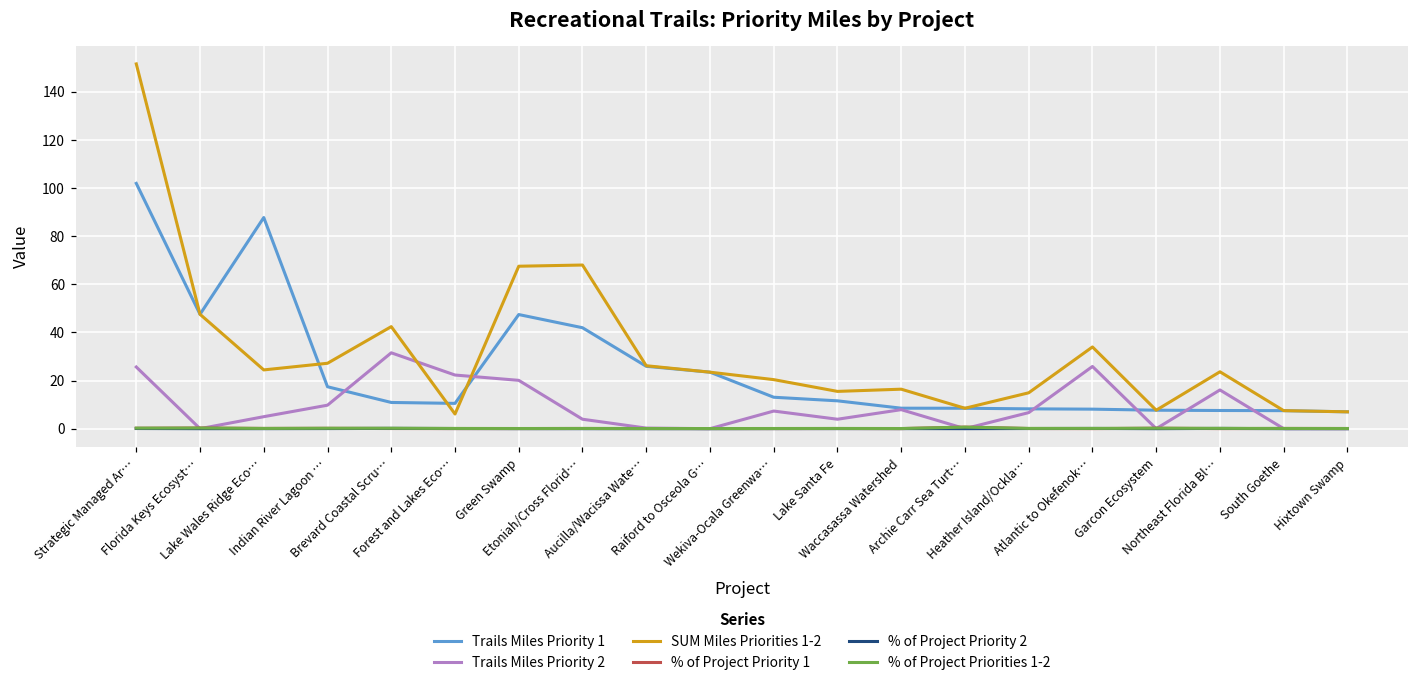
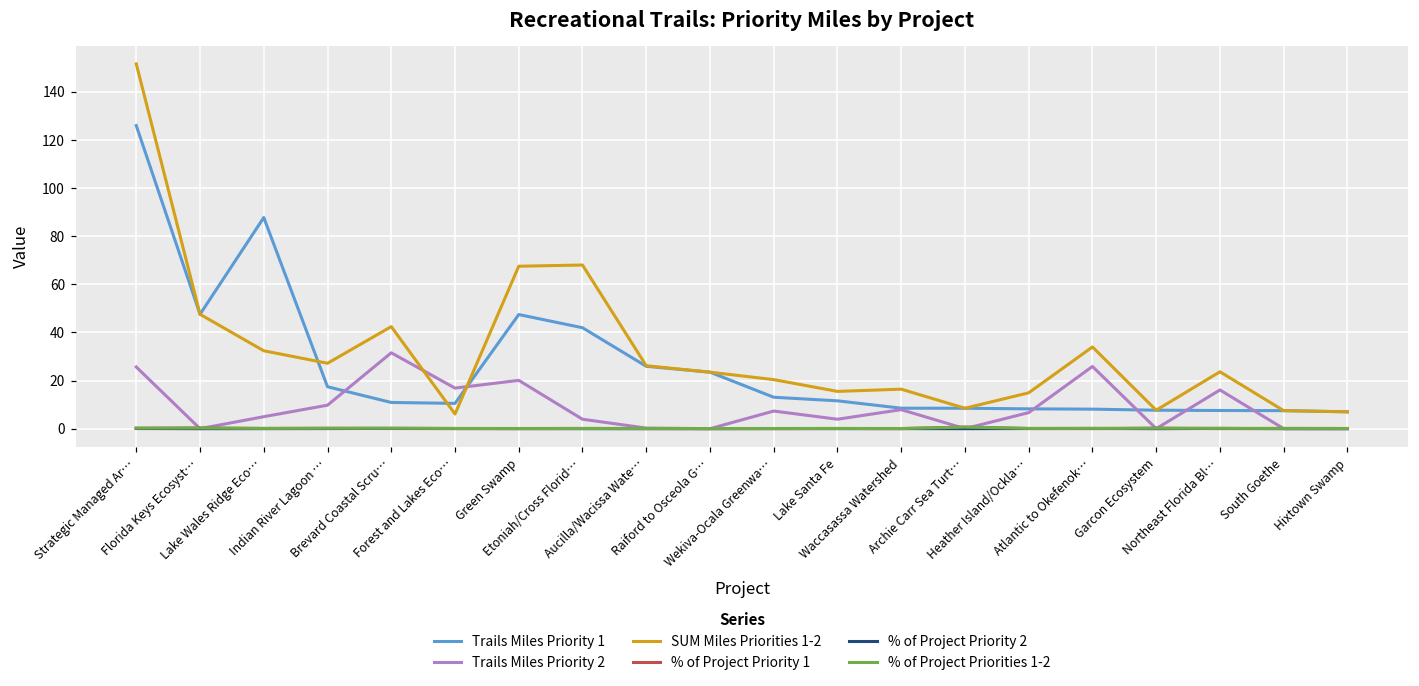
  {
    "Trails Miles Priority 1": {
-     "Strategic Managed Ar…": 102,
+     "Strategic Managed Ar…": 126,
      "Lake Wales Ridge Eco…": 88,
      "Indian River Lagoon …": 17,
      "Brevard Coastal Scru…": 11,
      "Forest and Lakes Eco…": 11,
      "Green Swamp": 47,
      "Etoniah/Cross Florid…": 42,
      "Wekiva-Ocala Greenwa…": 13,
      "Lake Santa Fe": 12,
      "Heather Island/Ockla…": 8,
      "Atlantic to Okefenok…": 8,
      "Northeast Florida Bl…": 8
    },
    "Trails Miles Priority 2": {
      "Strategic Managed Ar…": 26,
      "Lake Wales Ridge Eco…": 5,
      "Indian River Lagoon …": 10,
      "Brevard Coastal Scru…": 32,
-     "Forest and Lakes Eco…": 22,
+     "Forest and Lakes Eco…": 17,
      "Green Swamp": 20,
      "Etoniah/Cross Florid…": 4,
      "Wekiva-Ocala Greenwa…": 7,
      "Lake Santa Fe": 4,
      "Heather Island/Ockla…": 7,
      "Atlantic to Okefenok…": 26,
      "Northeast Florida Bl…": 16
    },
    "SUM Miles Priorities 1-2": {
      "Strategic Managed Ar…": 152,
-     "Lake Wales Ridge Eco…": 24,
+     "Lake Wales Ridge Eco…": 32,
      "Indian River Lagoon …": 27,
      "Brevard Coastal Scru…": 42,
      "Forest and Lakes Eco…": 6,
      "Green Swamp": 68,
      "Etoniah/Cross Florid…": 68,
      "Wekiva-Ocala Greenwa…": 20,
      "Lake Santa Fe": 15,
      "Waccasassa Watershed": 16,
      "Heather Island/Ockla…": 15,
      "Atlantic to Okefenok…": 34,
      "Northeast Florida Bl…": 24
    }
  }
